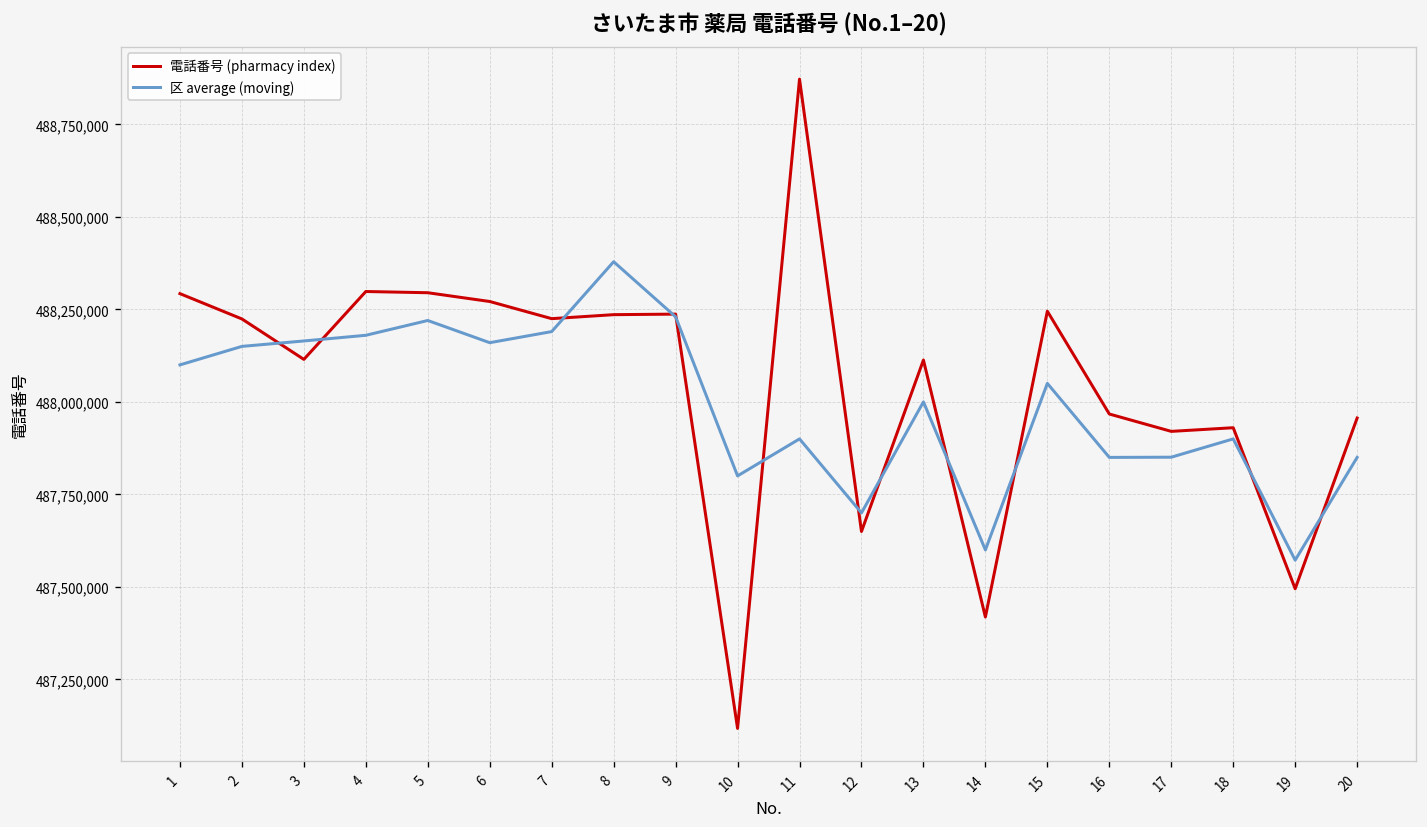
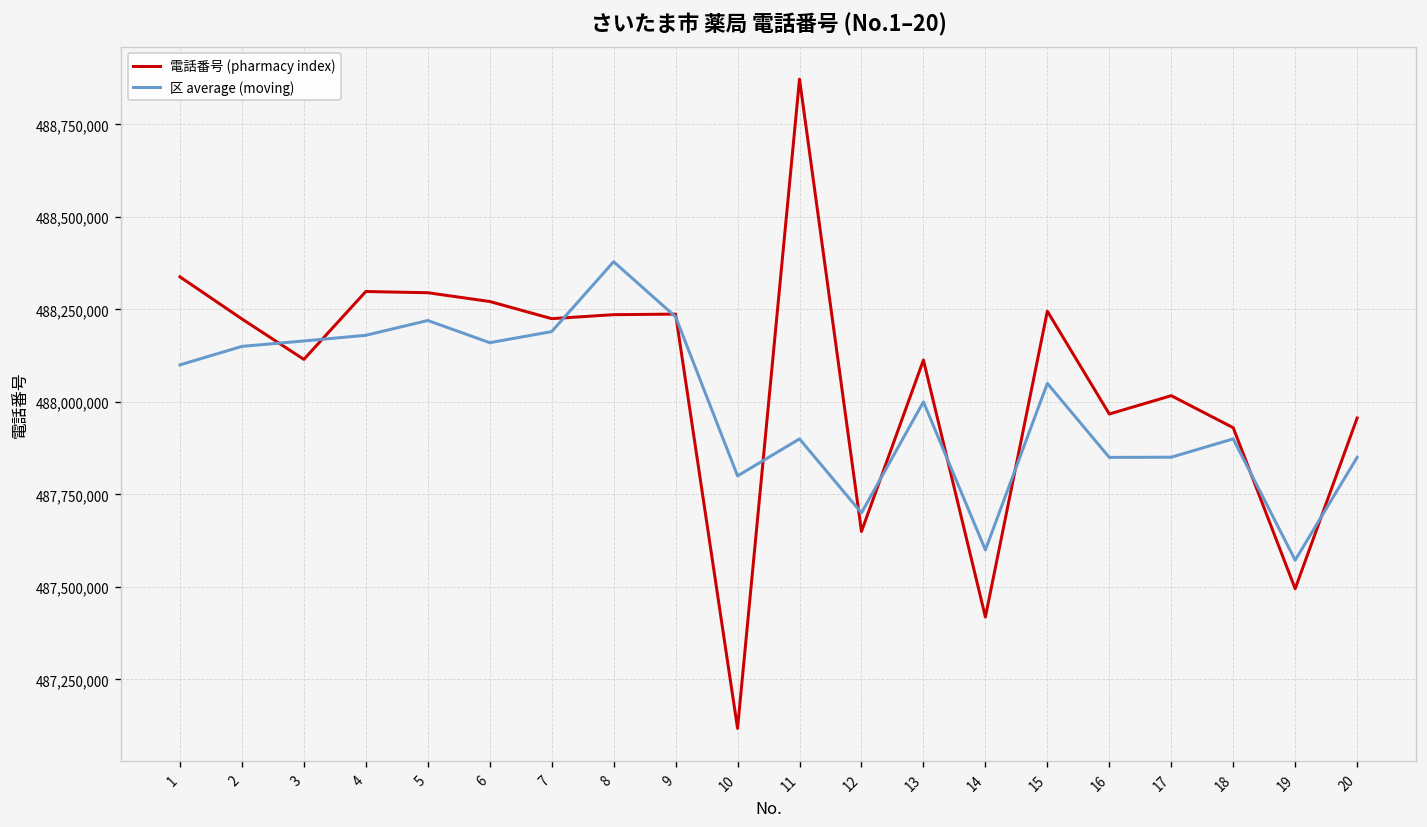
  {
    "電話番号 (pharmacy index)": {
-     "1": "488,290,000",
+     "1": "488,340,000",
      "2": "488,220,000",
      "3": "488,110,000",
      "4": "488,300,000",
      "5": "488,300,000",
      "6": "488,270,000",
      "7": "488,220,000",
      "8": "488,240,000",
      "10": "487,120,000",
      "11": "488,870,000",
      "12": "487,650,000",
      "13": "488,110,000",
      "14": "487,420,000",
      "15": "488,250,000",
      "16": "487,970,000",
-     "17": "487,920,000",
+     "17": "488,020,000",
      "18": "487,930,000",
      "19": "487,500,000",
      "20": "487,960,000"
    },
    "区 average (moving)": {
      "1": "488,100,000",
      "2": "488,150,000",
      "3": "488,160,000",
      "4": "488,180,000",
      "5": "488,220,000",
      "6": "488,160,000",
      "7": "488,190,000",
      "8": "488,380,000",
      "10": "487,800,000",
      "11": "487,900,000",
      "12": "487,700,000",
      "13": "488,000,000",
      "14": "487,600,000",
      "15": "488,050,000",
      "16": "487,850,000",
      "17": "487,850,000",
      "18": "487,900,000",
      "19": "487,570,000",
      "20": "487,850,000"
    }
  }
